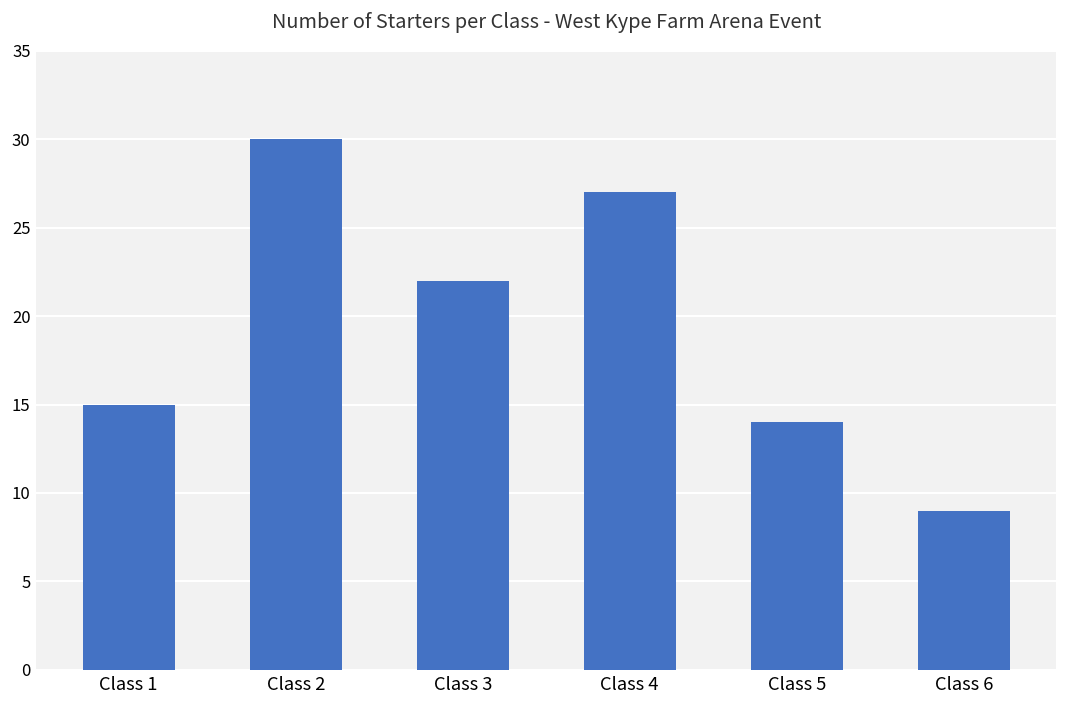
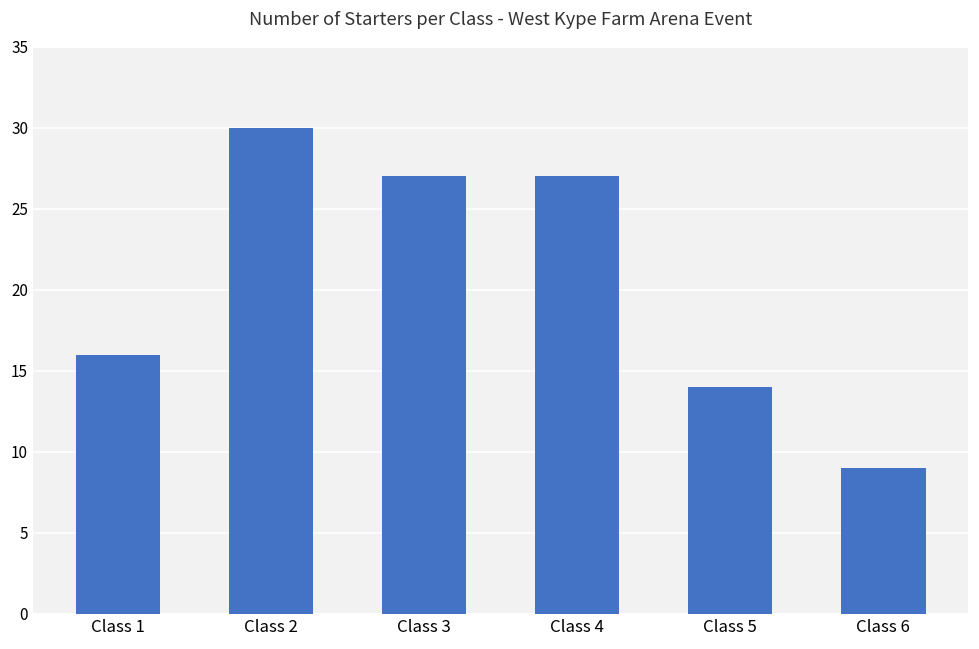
  {
-   "Class 1": 15,
+   "Class 1": 16,
    "Class 2": 30,
-   "Class 3": 22,
+   "Class 3": 27,
    "Class 4": 27,
    "Class 5": 14,
    "Class 6": 9
  }
